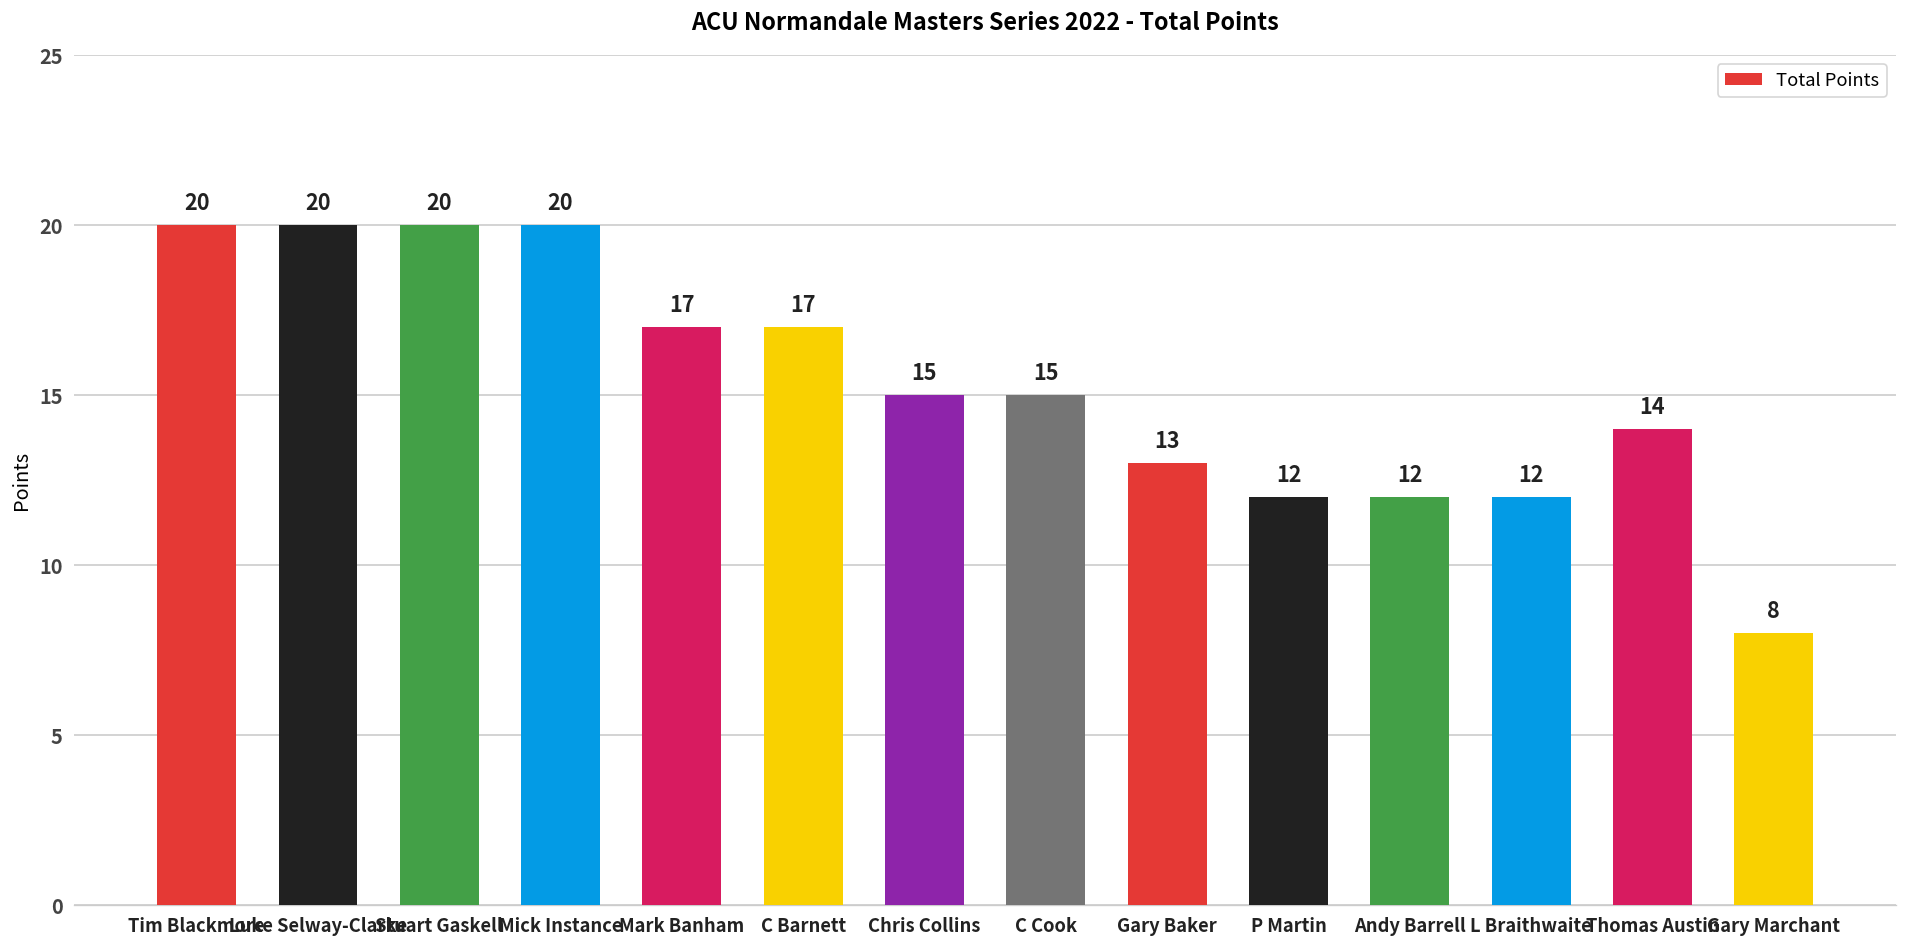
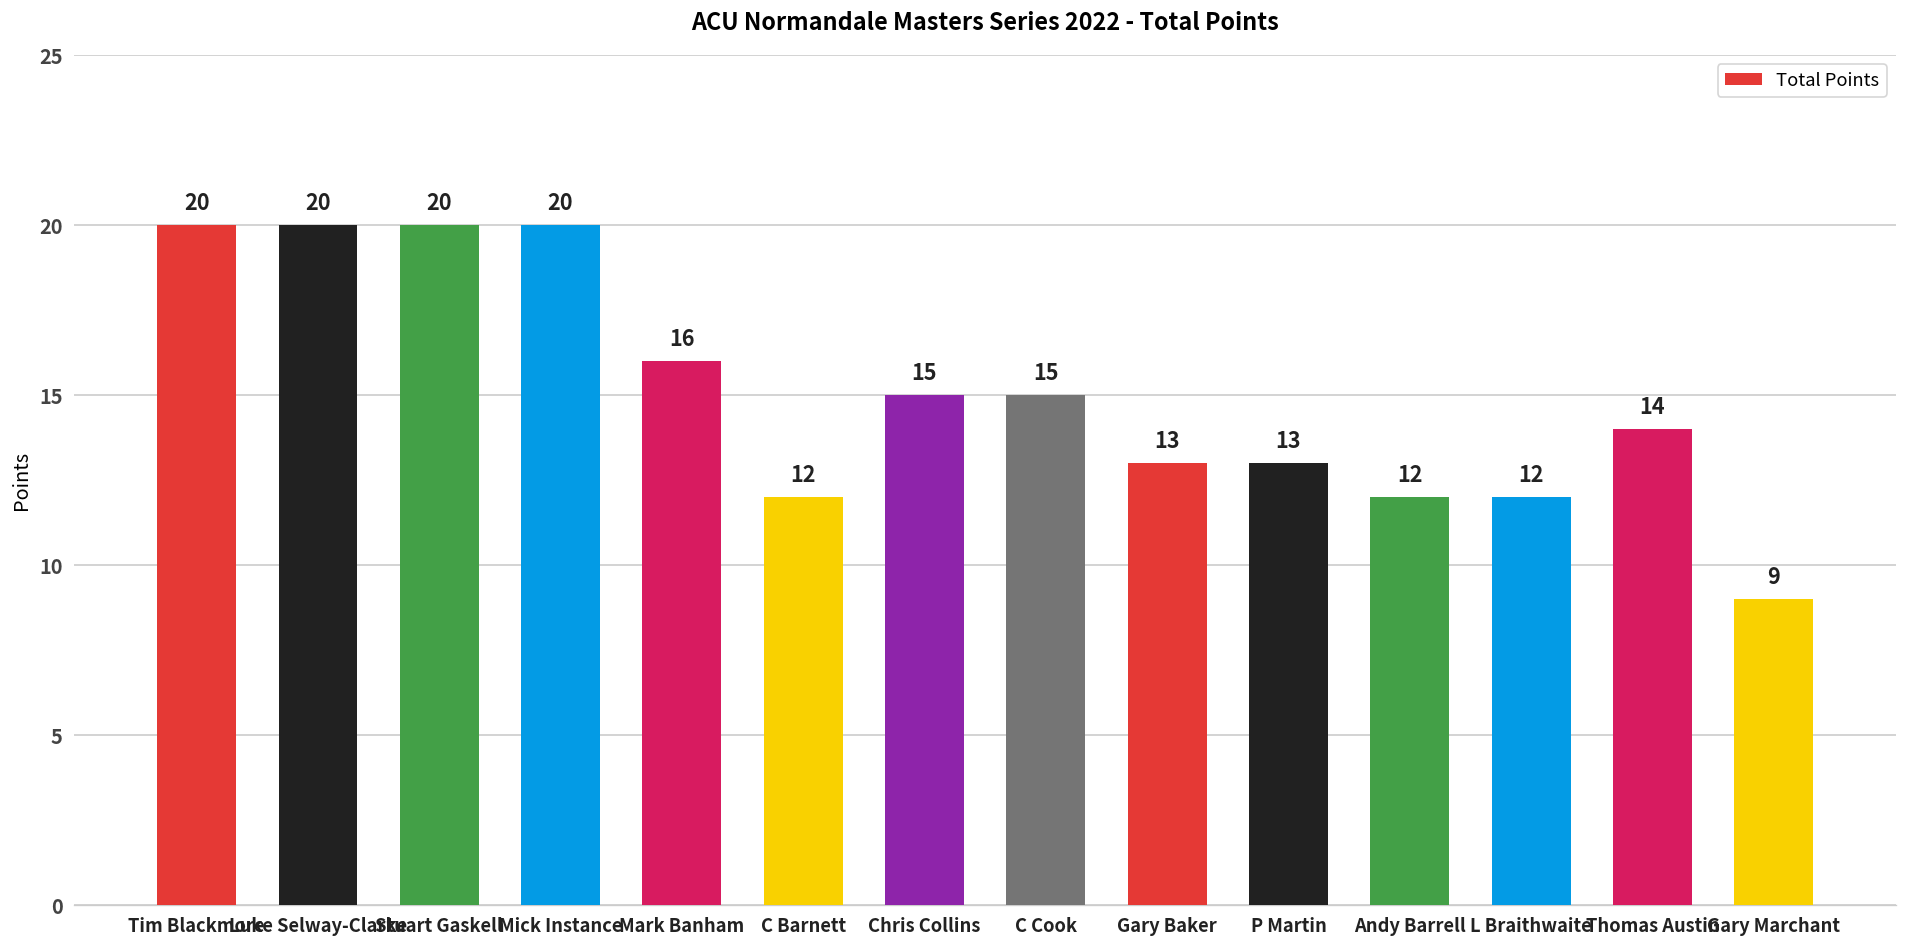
  {
    "Mick Instance": 20,
-   "Mark Banham": 17,
-   "C Barnett": 17,
+   "Mark Banham": 16,
+   "C Barnett": 12,
    "Chris Collins": 15,
    "C Cook": 15,
    "Gary Baker": 13,
-   "P Martin": 12,
+   "P Martin": 13,
    "Andy Barrell": 12,
    "L Braithwaite": 12,
    "Thomas Austin": 14,
-   "Gary Marchant": 8
+   "Gary Marchant": 9
  }
